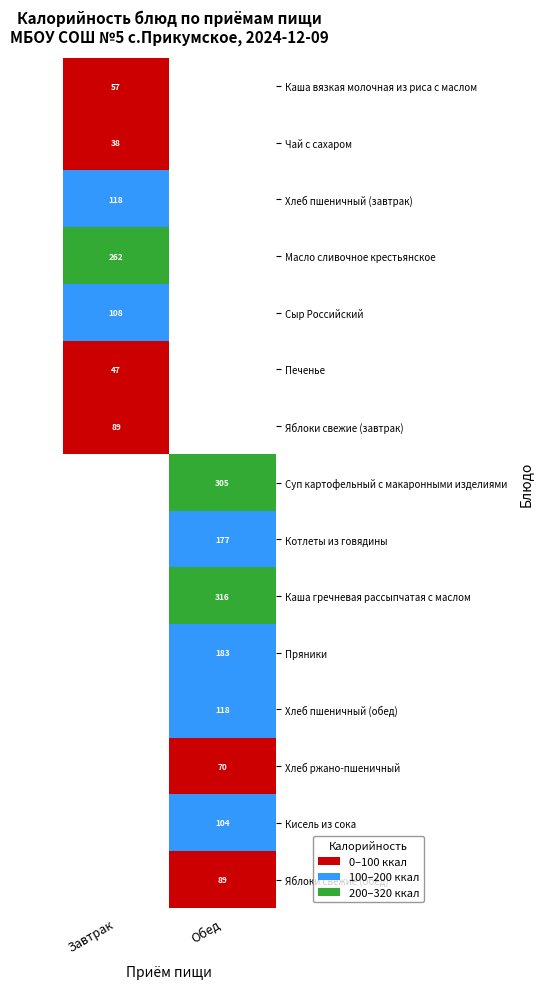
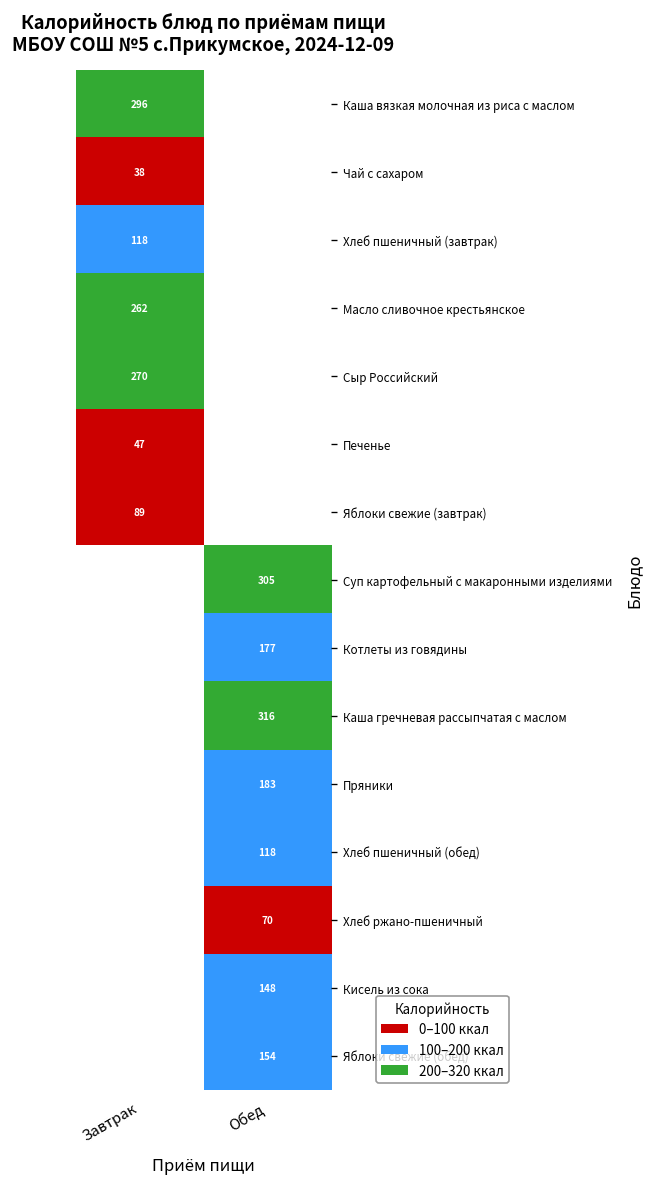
  {
    "Каша вязкая молочная из риса с маслом": {
-     "Завтрак": 57
+     "Завтрак": 296
    },
    "Чай с сахаром": {
      "Завтрак": 38
    },
    "Хлеб пшеничный (завтрак)": {
      "Завтрак": 118
    },
    "Масло сливочное крестьянское": {
      "Завтрак": 262
    },
    "Сыр Российский": {
-     "Завтрак": 108
+     "Завтрак": 270
    },
    "Печенье": {
      "Завтрак": 47
    },
    "Яблоки свежие (завтрак)": {
      "Завтрак": 89
    },
    "Суп картофельный с макаронными изделиями": {
      "Обед": 305
    },
    "Котлеты из говядины": {
      "Обед": 177
    },
    "Каша гречневая рассыпчатая с маслом": {
      "Обед": 316
    },
    "Пряники": {
      "Обед": 183
    },
    "Хлеб пшеничный (обед)": {
      "Обед": 118
    },
    "Хлеб ржано-пшеничный": {
      "Обед": 70
    },
    "Кисель из сока": {
-     "Обед": 104
+     "Обед": 148
    },
    "Яблоки свежие (обед)": {
-     "Обед": 89
+     "Обед": 154
    }
  }
